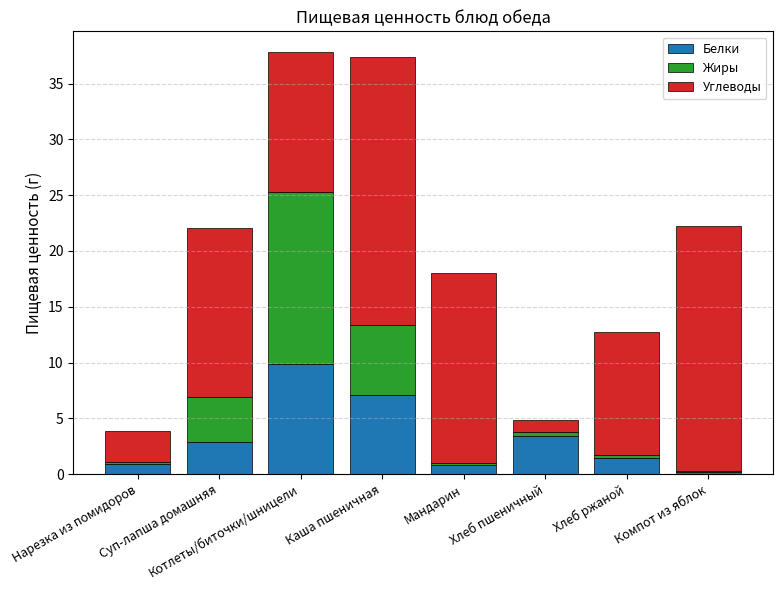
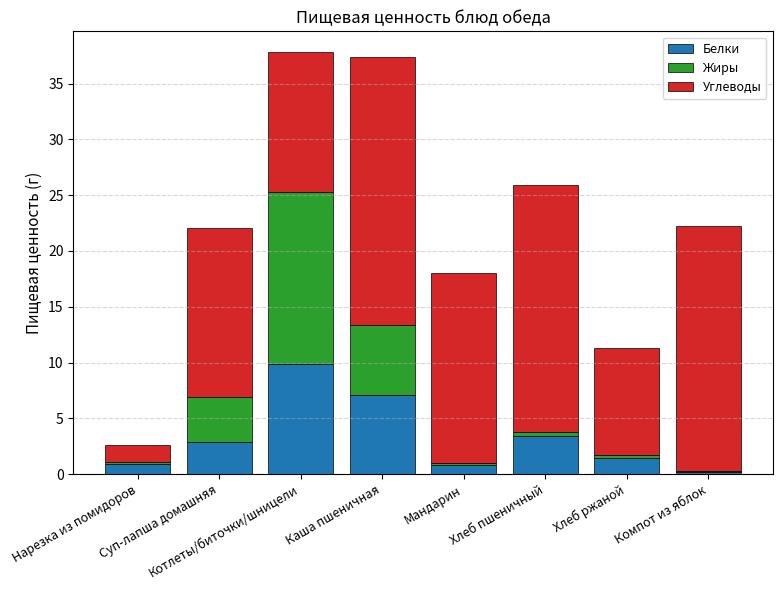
  {
    "Белки": {
      "Нарезка из помидоров": 0.9,
      "Суп-лапша домашняя": 2.9,
      "Котлеты/биточки/шницели": 9.9,
      "Каша пшеничная": 7.1,
      "Мандарин": 0.8,
      "Хлеб пшеничный": 3.4,
      "Хлеб ржаной": 1.5
    },
    "Жиры": {
      "Суп-лапша домашняя": 4.1,
      "Котлеты/биточки/шницели": 15.4,
      "Каша пшеничная": 6.3,
      "Хлеб пшеничный": 0.4,
      "Хлеб ржаной": 0.3
    },
    "Углеводы": {
-     "Нарезка из помидоров": 2.9,
+     "Нарезка из помидоров": 1.6,
      "Суп-лапша домашняя": 15.1,
      "Котлеты/биточки/шницели": 12.5,
      "Каша пшеничная": 24.0,
      "Мандарин": 17.0,
-     "Хлеб пшеничный": 1.1,
-     "Хлеб ржаной": 11.0,
+     "Хлеб пшеничный": 22.1,
+     "Хлеб ржаной": 9.6,
      "Компот из яблок": 22.0
    }
  }
